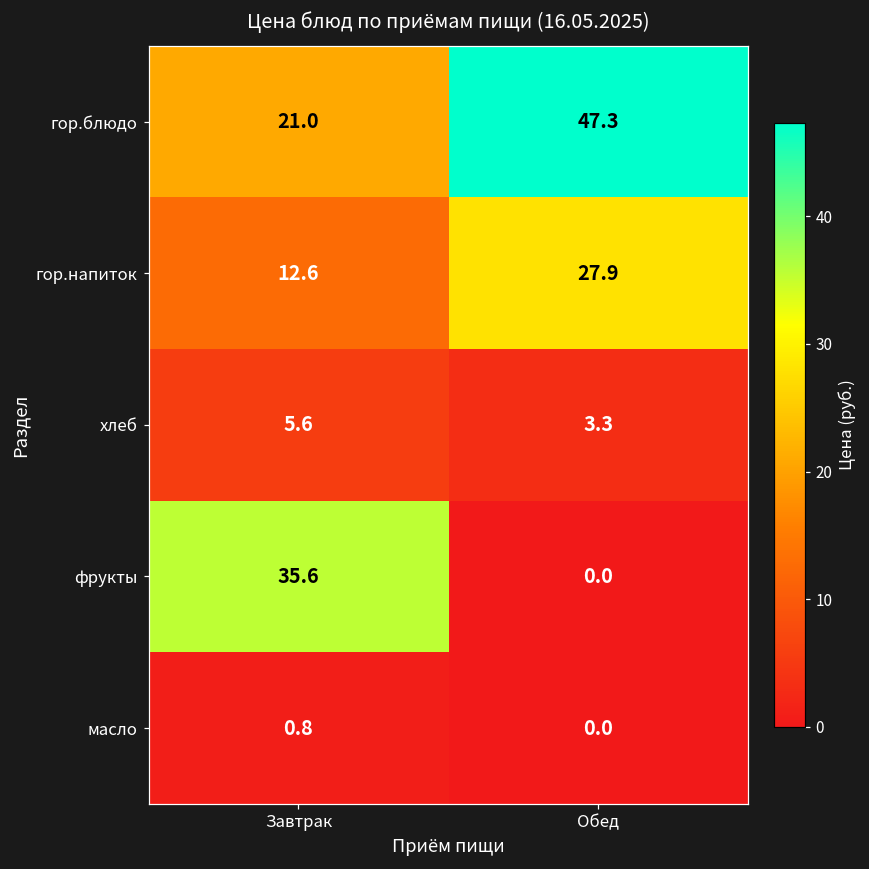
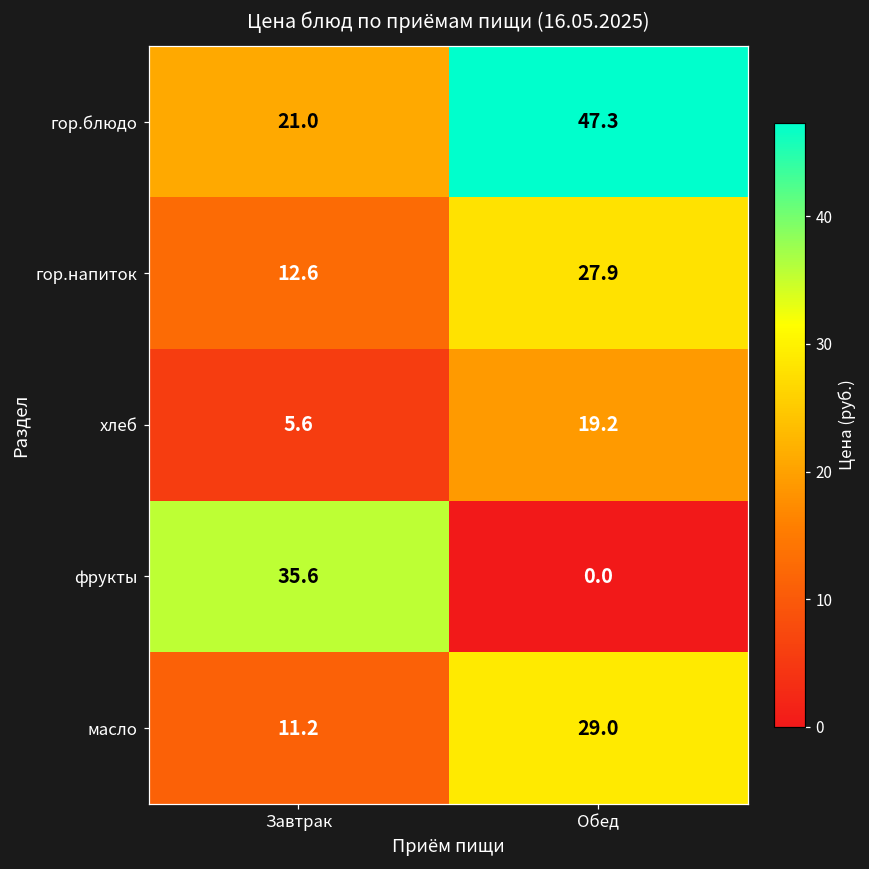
  {
    "гор.блюдо": {
      "Завтрак": 21.0,
      "Обед": 47.3
    },
    "гор.напиток": {
      "Завтрак": 12.6,
      "Обед": 27.9
    },
    "хлеб": {
      "Завтрак": 5.6,
-     "Обед": 3.3
+     "Обед": 19.2
    },
    "фрукты": {
      "Завтрак": 35.6,
      "Обед": 0.0
    },
    "масло": {
-     "Завтрак": 0.8,
-     "Обед": 0.0
+     "Завтрак": 11.2,
+     "Обед": 29.0
    }
  }
